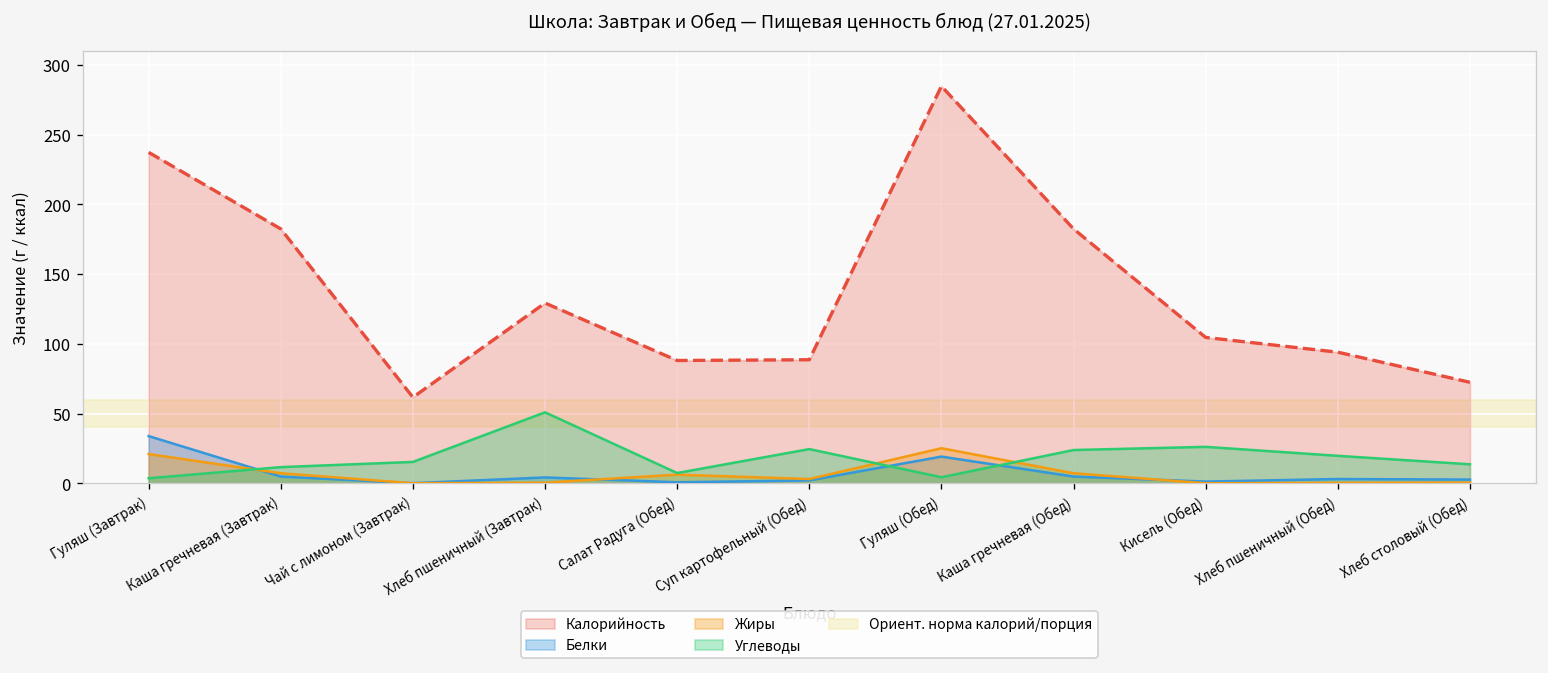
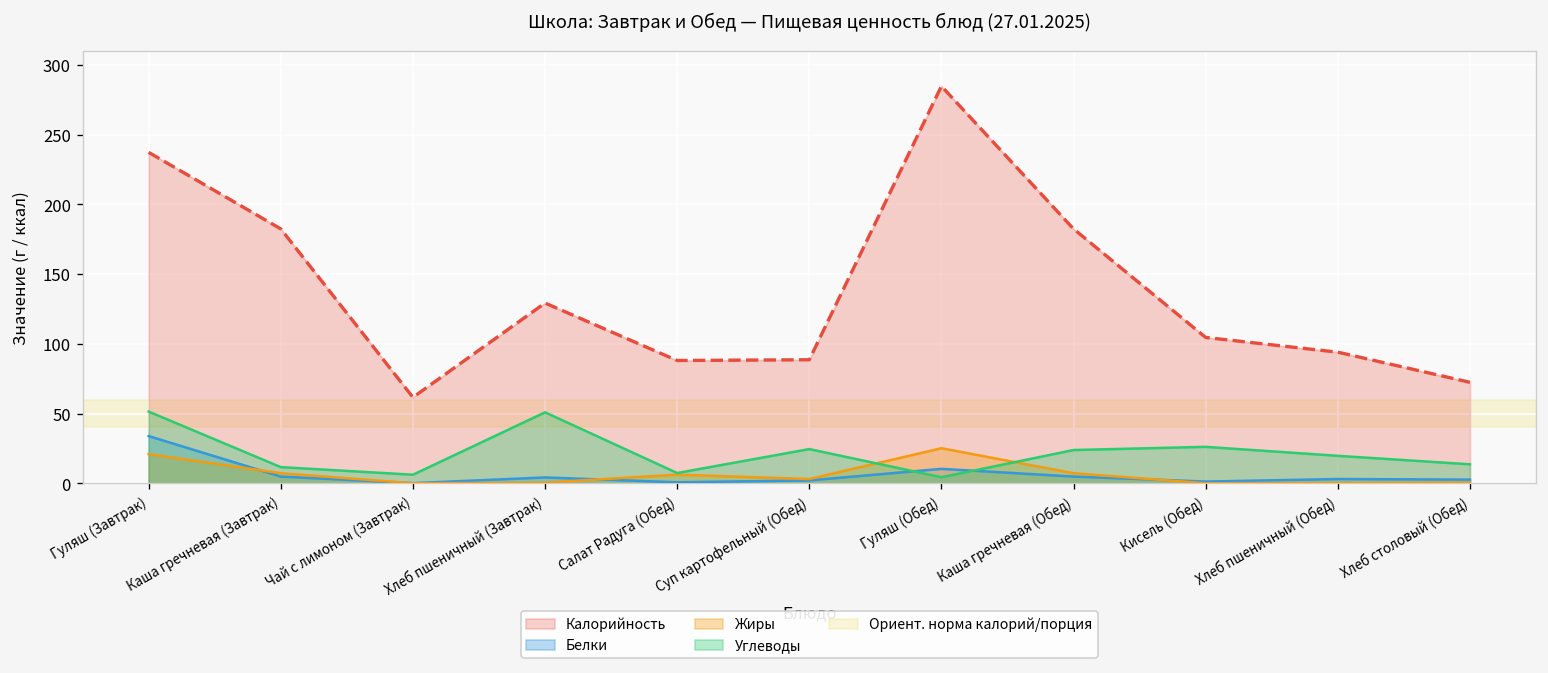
  {
    "Белки": {
      "Гуляш (Завтрак)": 34,
      "Каша гречневая (Завтрак)": 5,
      "Хлеб пшеничный (Завтрак)": 4,
      "Салат Радуга (Обед)": 1,
-     "Гуляш (Обед)": 19,
+     "Гуляш (Обед)": 10,
      "Каша гречневая (Обед)": 5,
      "Хлеб пшеничный (Обед)": 3
    },
    "Углеводы": {
-     "Гуляш (Завтрак)": 4,
+     "Гуляш (Завтрак)": 51,
      "Каша гречневая (Завтрак)": 12,
-     "Чай с лимоном (Завтрак)": 15,
+     "Чай с лимоном (Завтрак)": 6,
      "Хлеб пшеничный (Завтрак)": 51,
      "Суп картофельный (Обед)": 25,
      "Гуляш (Обед)": 4,
      "Каша гречневая (Обед)": 24,
      "Кисель (Обед)": 26,
      "Хлеб пшеничный (Обед)": 20,
      "Хлеб столовый (Обед)": 14
    }
  }
